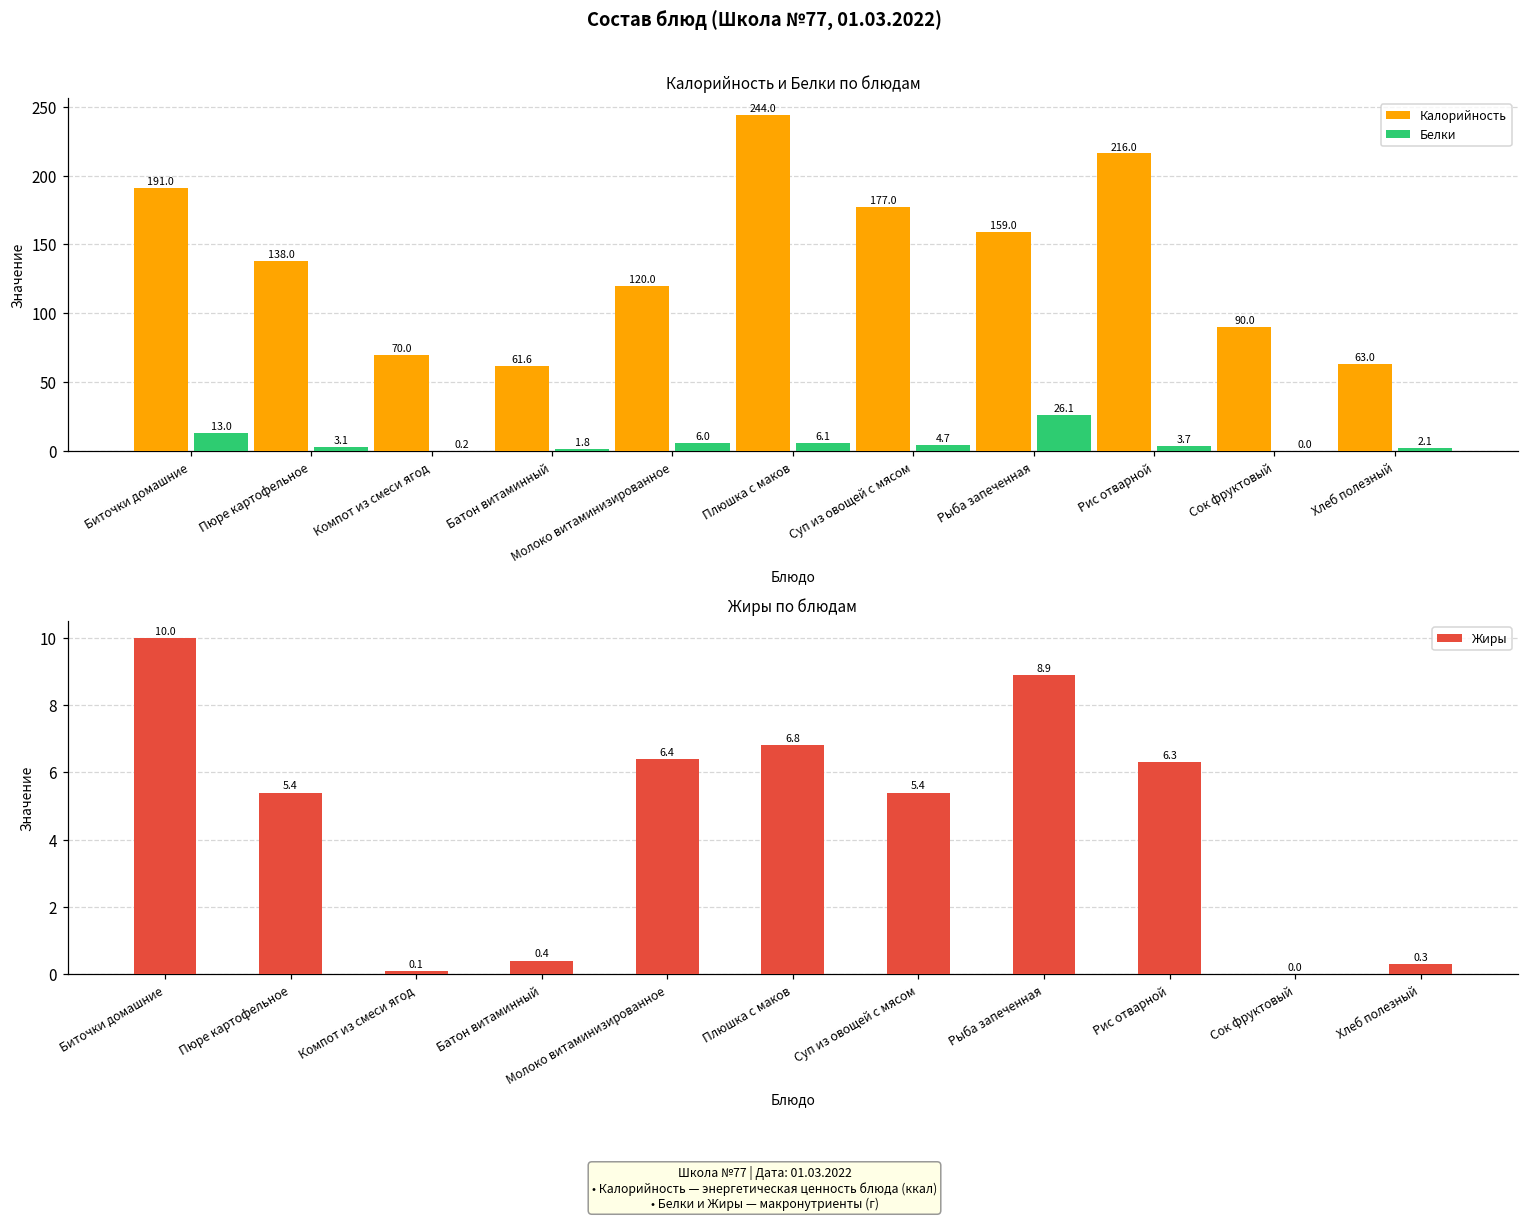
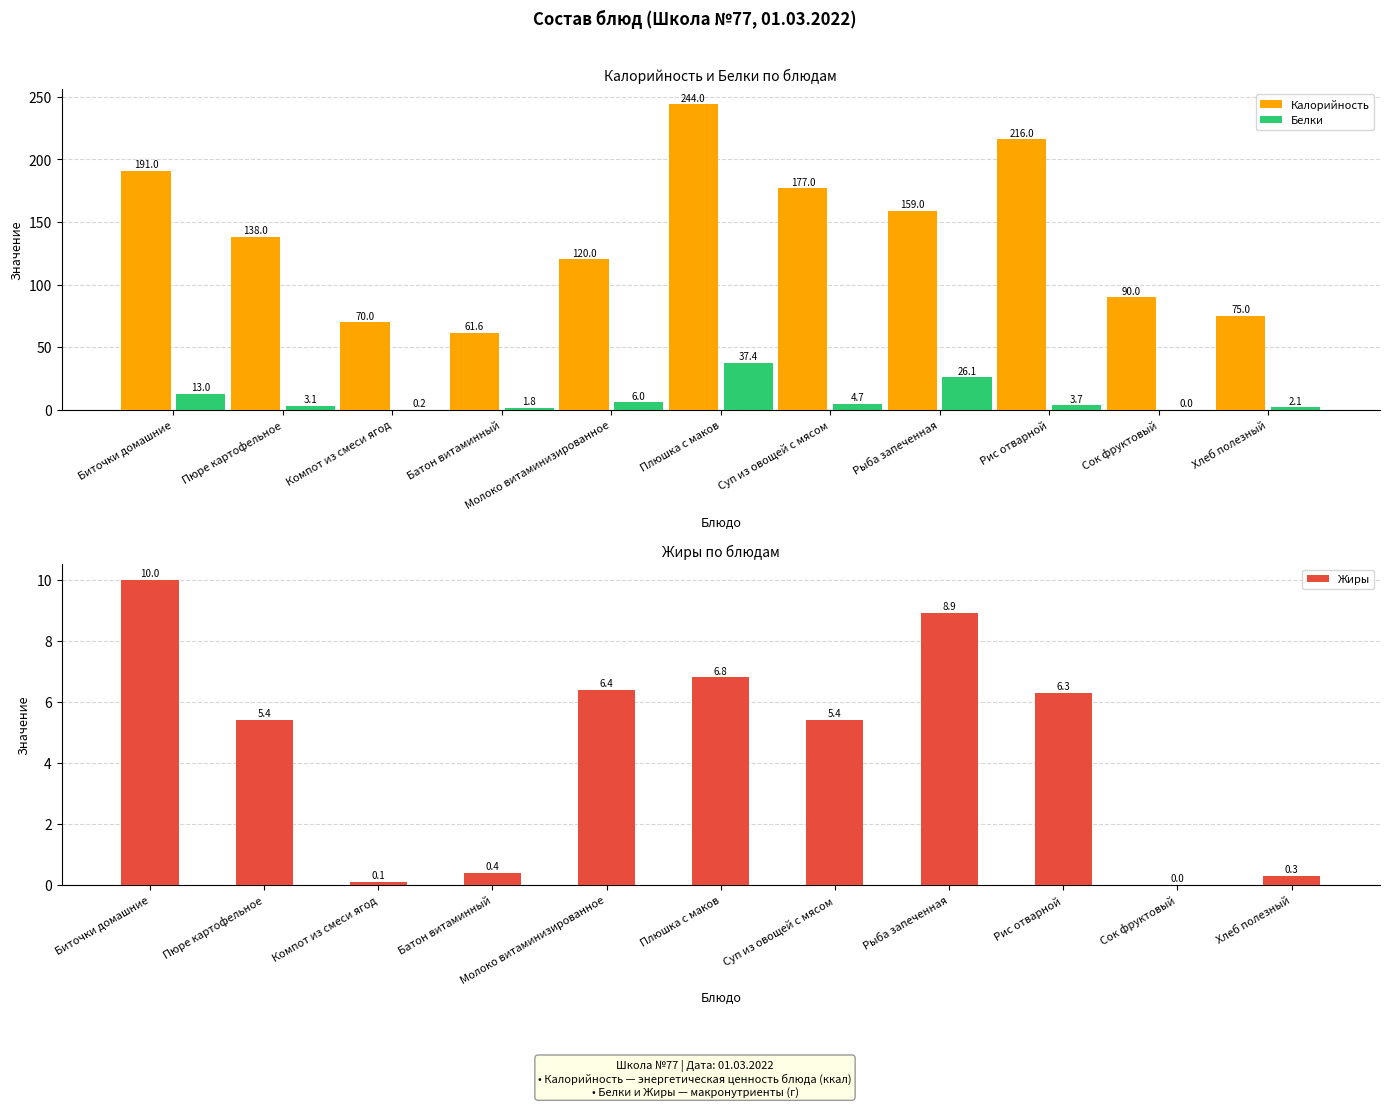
  {
    "Калорийность и Белки по блюдам": {
      "Калорийность": {
        "Биточки домашние": 191.0,
        "Пюре картофельное": 138.0,
        "Компот из смеси ягод": 70.0,
        "Батон витаминный": 61.6,
        "Молоко витаминизированное": 120.0,
        "Плюшка с маков": 244.0,
        "Суп из овощей с мясом": 177.0,
        "Рыба запеченная": 159.0,
        "Рис отварной": 216.0,
        "Сок фруктовый": 90.0,
-       "Хлеб полезный": 63.0
+       "Хлеб полезный": 75.0
      },
      "Белки": {
        "Биточки домашние": 13.0,
        "Пюре картофельное": 3.1,
        "Компот из смеси ягод": 0.2,
        "Батон витаминный": 1.8,
        "Молоко витаминизированное": 6.0,
-       "Плюшка с маков": 6.1,
+       "Плюшка с маков": 37.4,
        "Суп из овощей с мясом": 4.7,
        "Рыба запеченная": 26.1,
        "Рис отварной": 3.7,
        "Сок фруктовый": 0.0,
        "Хлеб полезный": 2.1
      }
    },
    "Жиры по блюдам": {
      "Биточки домашние": 10.0,
      "Пюре картофельное": 5.4,
      "Компот из смеси ягод": 0.1,
      "Батон витаминный": 0.4,
      "Молоко витаминизированное": 6.4,
      "Плюшка с маков": 6.8,
      "Суп из овощей с мясом": 5.4,
      "Рыба запеченная": 8.9,
      "Рис отварной": 6.3,
      "Сок фруктовый": 0.0,
      "Хлеб полезный": 0.3
    }
  }
